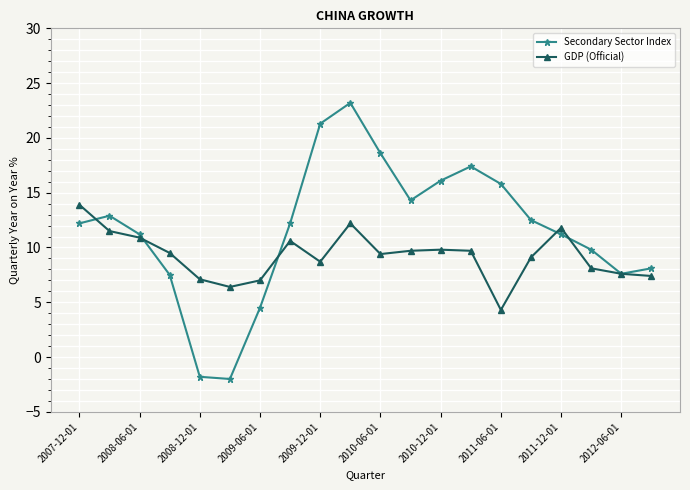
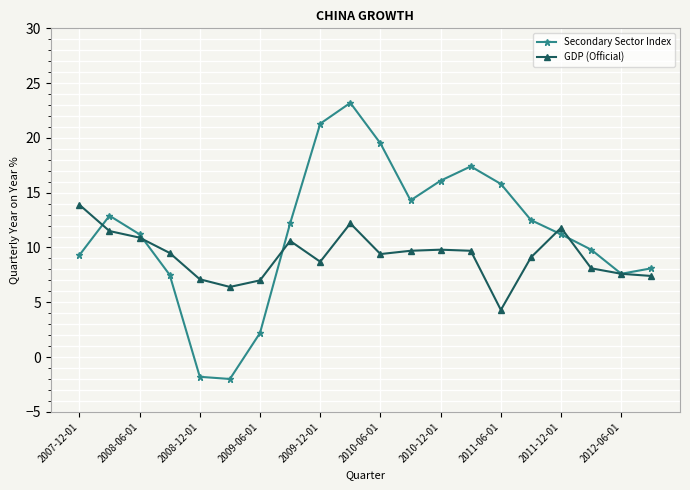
  {
    "Secondary Sector Index": {
-     "2007-12-01": 12.2,
+     "2007-12-01": 9.3,
      "2008-06-01": 11.2,
      "2008-12-01": -1.8,
-     "2009-06-01": 4.5,
+     "2009-06-01": 2.2,
      "2009-12-01": 21.3,
-     "2010-06-01": 18.6,
+     "2010-06-01": 19.5,
      "2010-12-01": 16.1,
      "2011-06-01": 15.8,
      "2011-12-01": 11.2
    },
    "GDP (Official)": {
      "2007-12-01": 13.9,
      "2008-06-01": 10.9,
      "2008-12-01": 7.1,
      "2009-06-01": 7.0,
      "2009-12-01": 8.7,
      "2010-06-01": 9.4,
      "2010-12-01": 9.8,
      "2011-06-01": 4.3,
      "2011-12-01": 11.8
    }
  }
